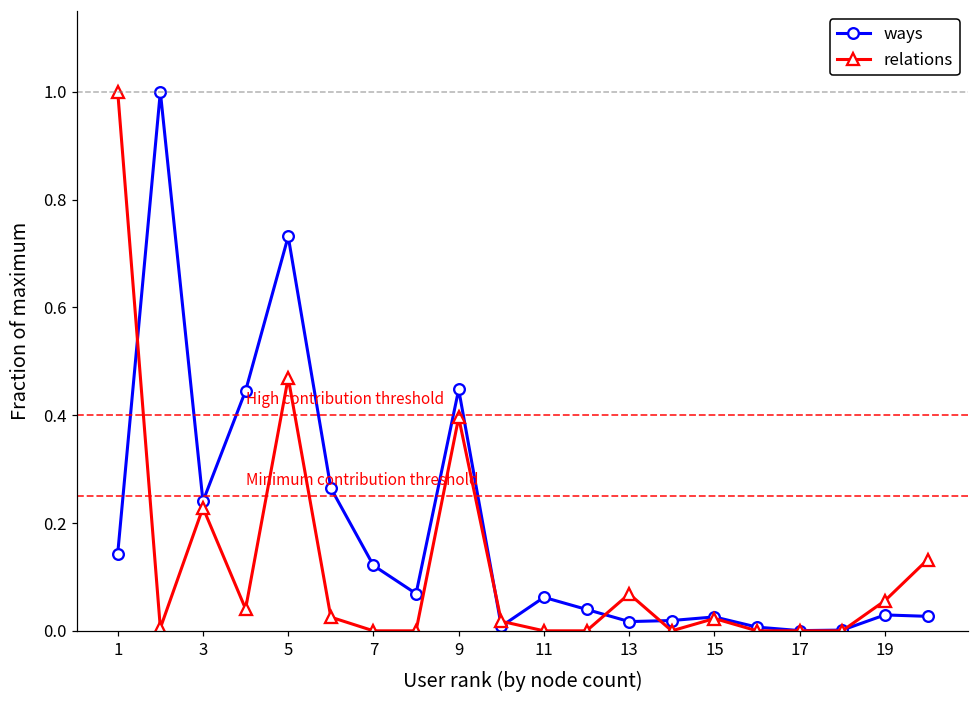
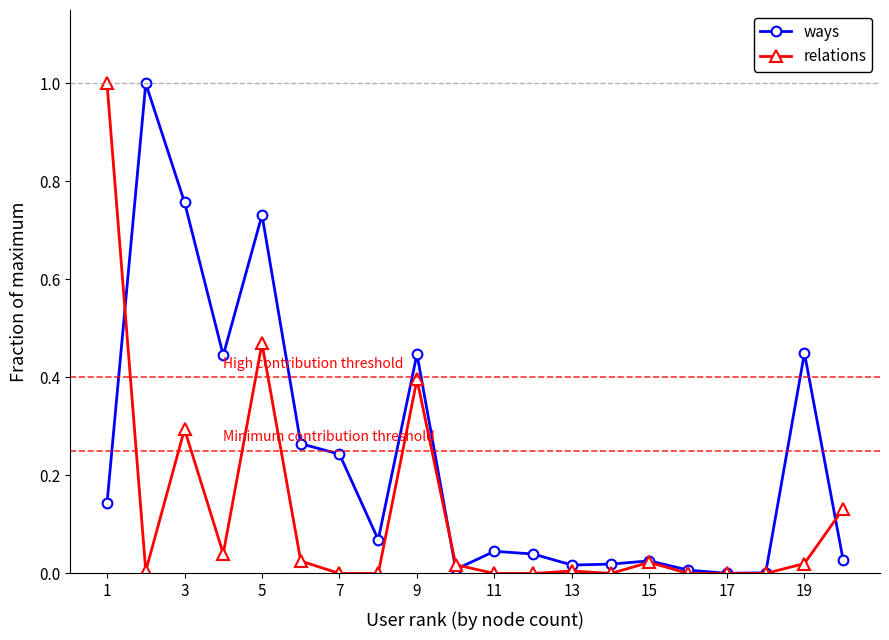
  {
    "ways": {
      "1": 0.14,
-     "3": 0.24,
+     "3": 0.76,
      "5": 0.73,
-     "7": 0.12,
+     "7": 0.24,
      "9": 0.45,
-     "11": 0.06,
+     "11": 0.05,
      "13": 0.02,
-     "19": 0.03
+     "19": 0.45
    },
    "relations": {
      "1": 1.00,
-     "3": 0.23,
+     "3": 0.29,
      "5": 0.47,
      "7": 0.00,
      "9": 0.40,
      "11": 0.00,
-     "13": 0.07,
-     "19": 0.06
+     "13": 0.01,
+     "19": 0.02
    }
  }
